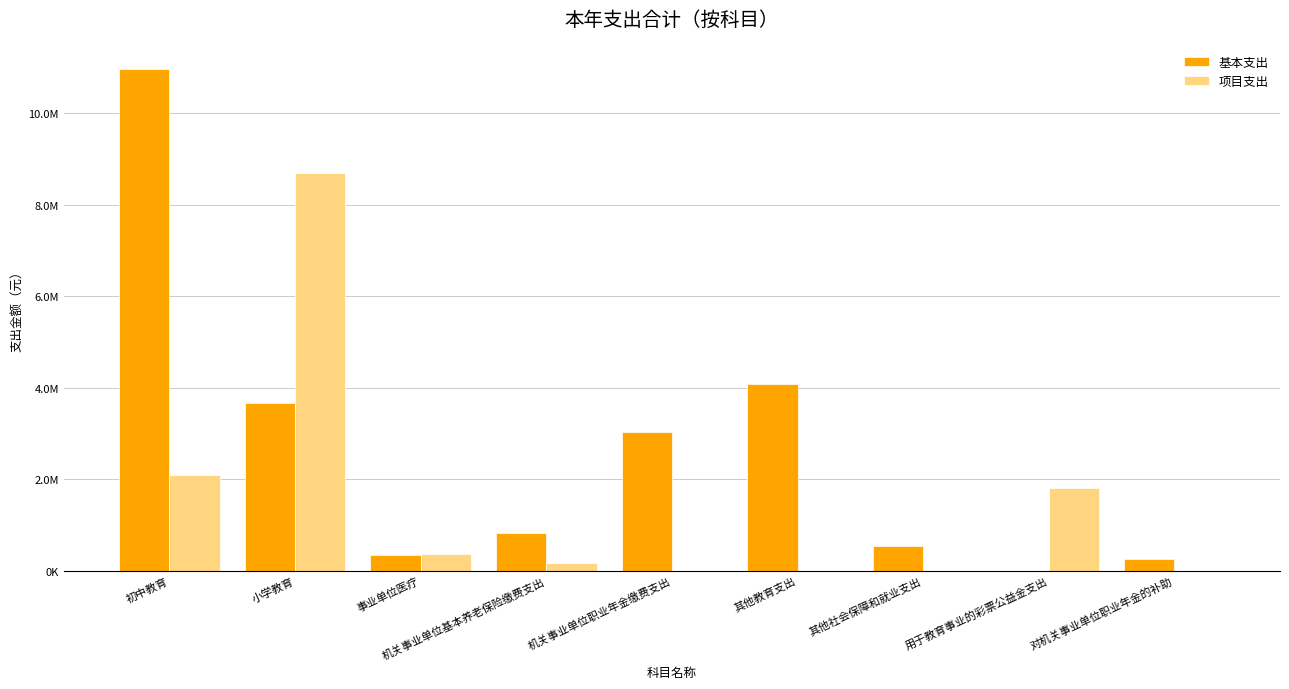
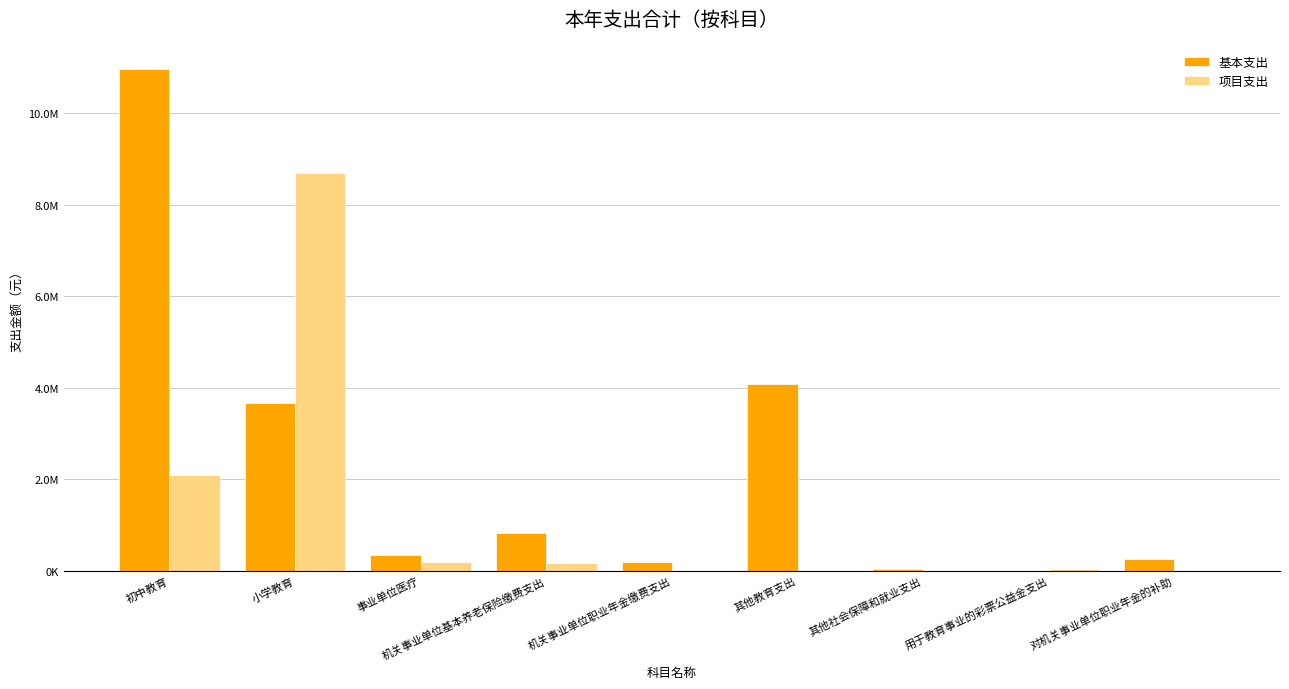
  {
    "基本支出": {
      "初中教育": 11000000,
      "小学教育": 3700000,
      "事业单位医疗": 300000,
      "机关事业单位基本养老保险缴费支出": 800000,
-     "机关事业单位职业年金缴费支出": 3000000,
+     "机关事业单位职业年金缴费支出": 200000,
      "其他教育支出": 4100000,
-     "其他社会保障和就业支出": 500000,
+     "其他社会保障和就业支出": 0,
      "用于教育事业的彩票公益金支出": 0,
      "对机关事业单位职业年金的补助": 300000
    },
    "项目支出": {
      "初中教育": 2100000,
      "小学教育": 8700000,
-     "事业单位医疗": 400000,
+     "事业单位医疗": 200000,
      "机关事业单位基本养老保险缴费支出": 200000,
      "机关事业单位职业年金缴费支出": 0,
      "其他教育支出": 0,
      "其他社会保障和就业支出": 0,
-     "用于教育事业的彩票公益金支出": 1800000,
+     "用于教育事业的彩票公益金支出": 0,
      "对机关事业单位职业年金的补助": 0
    }
  }
